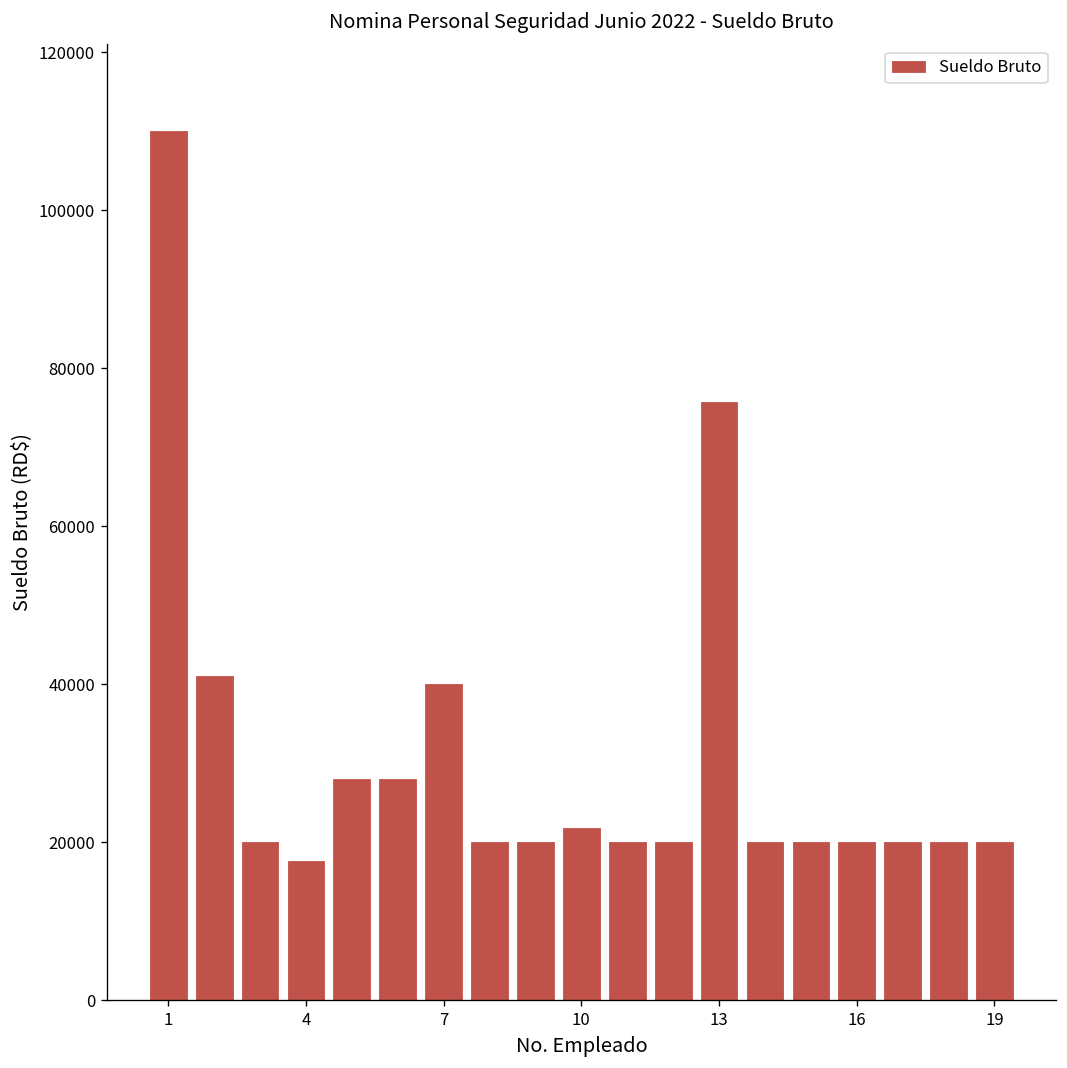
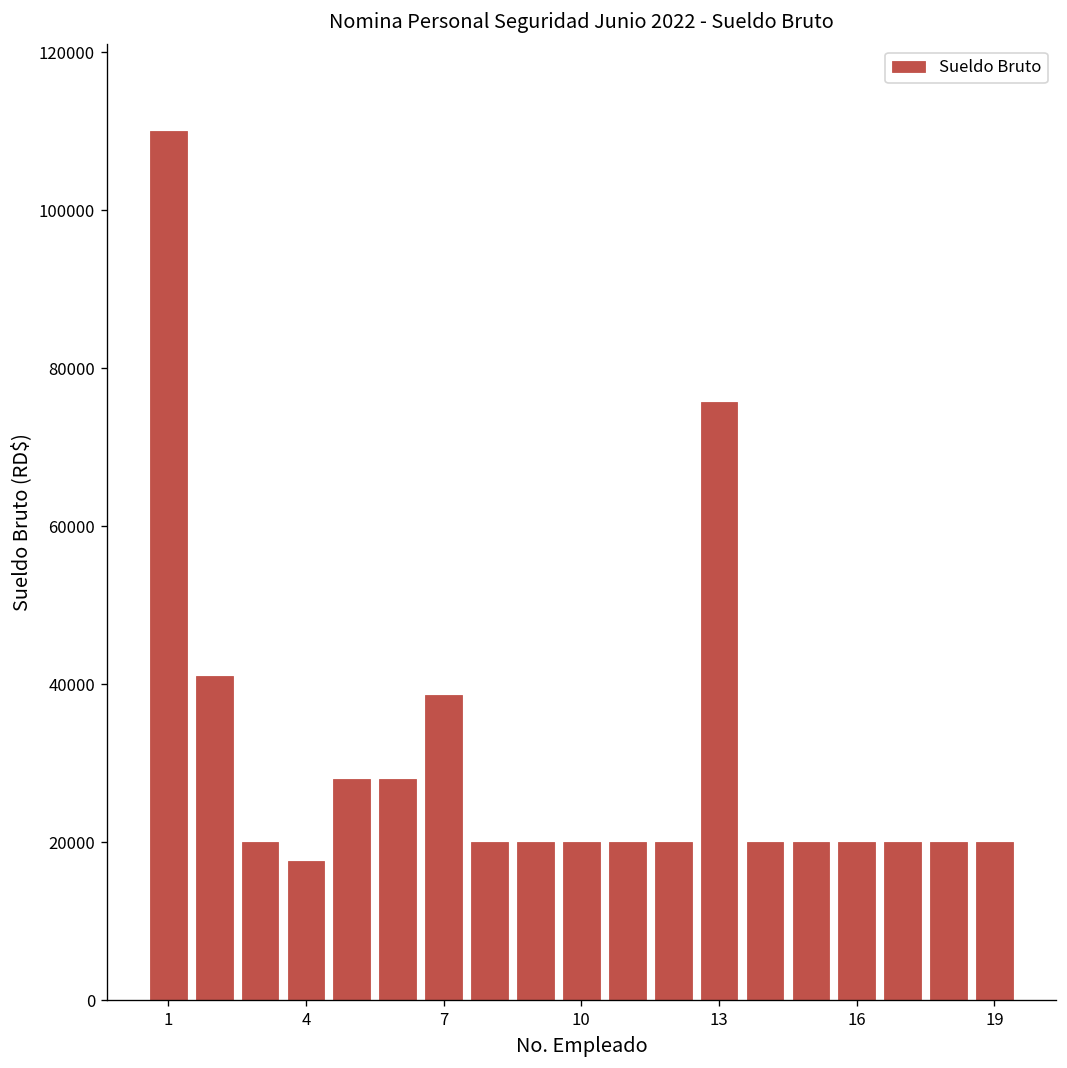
  {
    "1": 110000,
    "4": 18000,
-   "7": 40000,
-   "10": 22000,
+   "7": 39000,
+   "10": 20000,
    "13": 76000,
    "16": 20000,
    "19": 20000
  }
